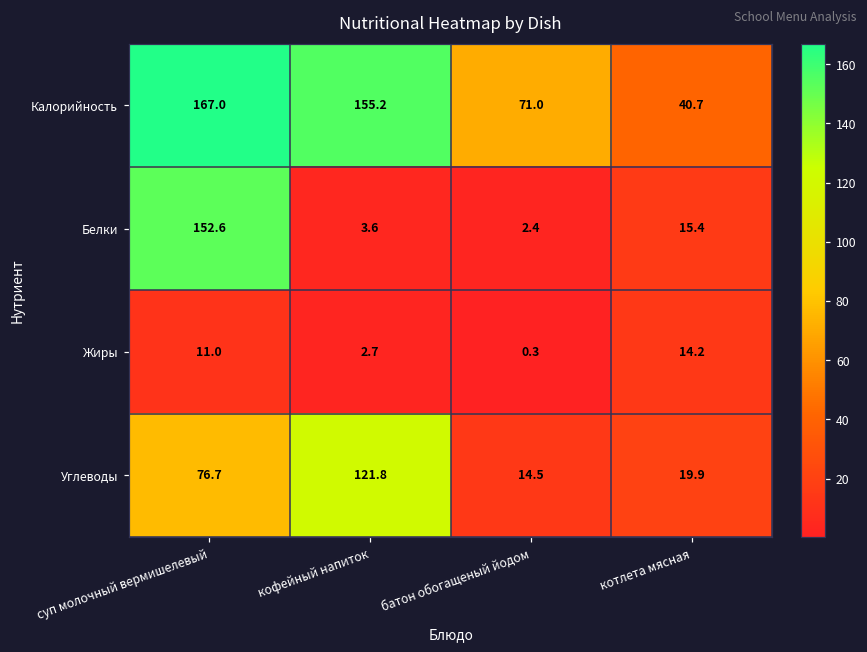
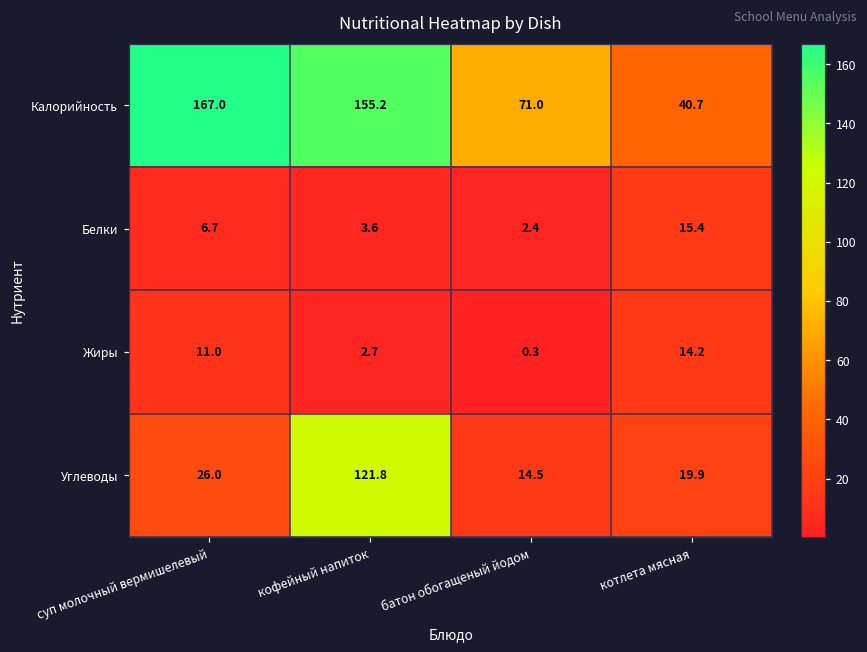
  {
    "Калорийность": {
      "суп молочный вермишелевый": 167.0,
      "кофейный напиток": 155.2,
      "батон обогащеный йодом": 71.0,
      "котлета мясная": 40.7
    },
    "Белки": {
-     "суп молочный вермишелевый": 152.6,
+     "суп молочный вермишелевый": 6.7,
      "кофейный напиток": 3.6,
      "батон обогащеный йодом": 2.4,
      "котлета мясная": 15.4
    },
    "Жиры": {
      "суп молочный вермишелевый": 11.0,
      "кофейный напиток": 2.7,
      "батон обогащеный йодом": 0.3,
      "котлета мясная": 14.2
    },
    "Углеводы": {
-     "суп молочный вермишелевый": 76.7,
+     "суп молочный вермишелевый": 26.0,
      "кофейный напиток": 121.8,
      "батон обогащеный йодом": 14.5,
      "котлета мясная": 19.9
    }
  }
